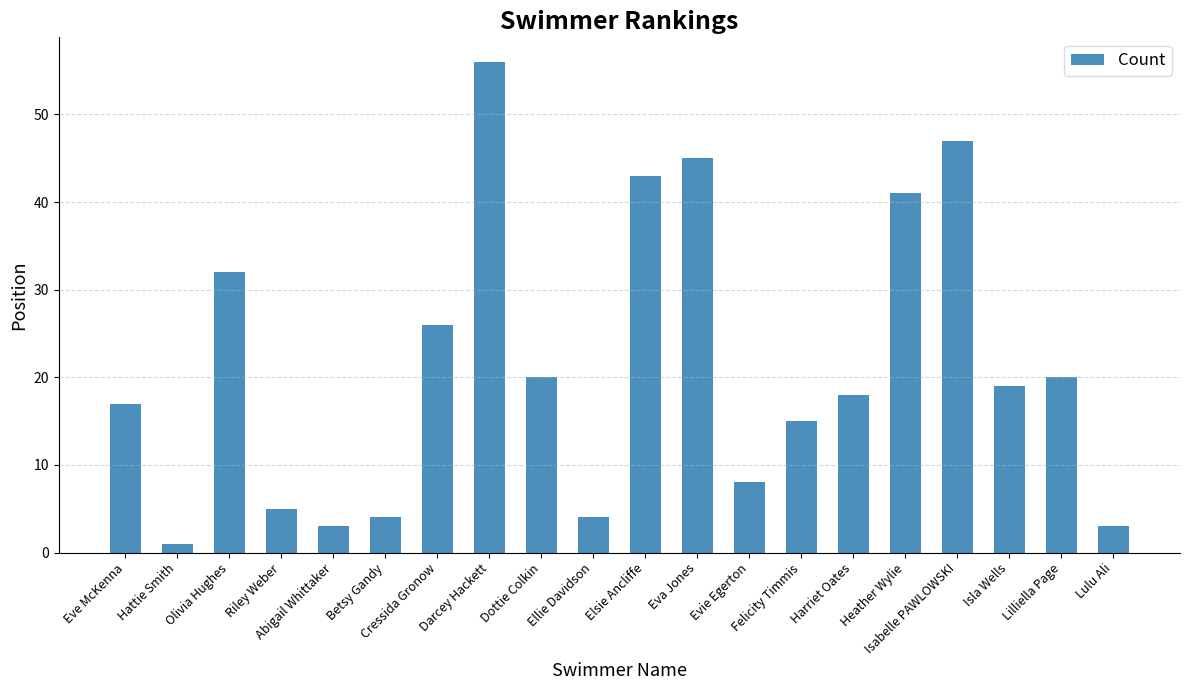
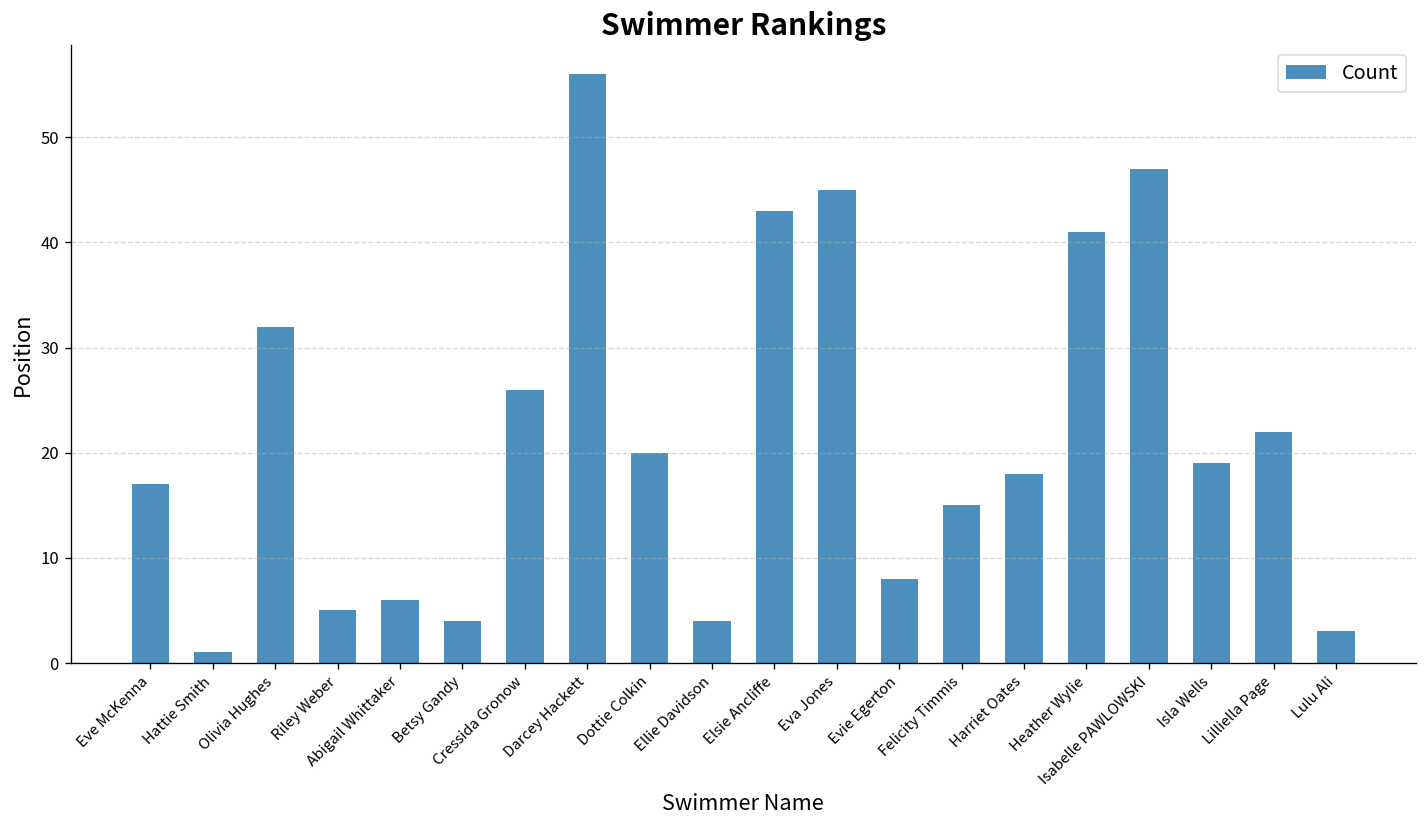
  {
    "Eve McKenna": 17,
    "Hattie Smith": 1,
    "Olivia Hughes": 32,
    "Riley Weber": 5,
-   "Abigail Whittaker": 3,
+   "Abigail Whittaker": 6,
    "Betsy Gandy": 4,
    "Cressida Gronow": 26,
    "Darcey Hackett": 56,
    "Dottie Colkin": 20,
    "Ellie Davidson": 4,
    "Elsie Ancliffe": 43,
    "Eva Jones": 45,
    "Evie Egerton": 8,
    "Felicity Timmis": 15,
    "Harriet Oates": 18,
    "Heather Wylie": 41,
    "Isabelle PAWLOWSKI": 47,
    "Isla Wells": 19,
-   "Lilliella Page": 20,
+   "Lilliella Page": 22,
    "Lulu Ali": 3
  }
